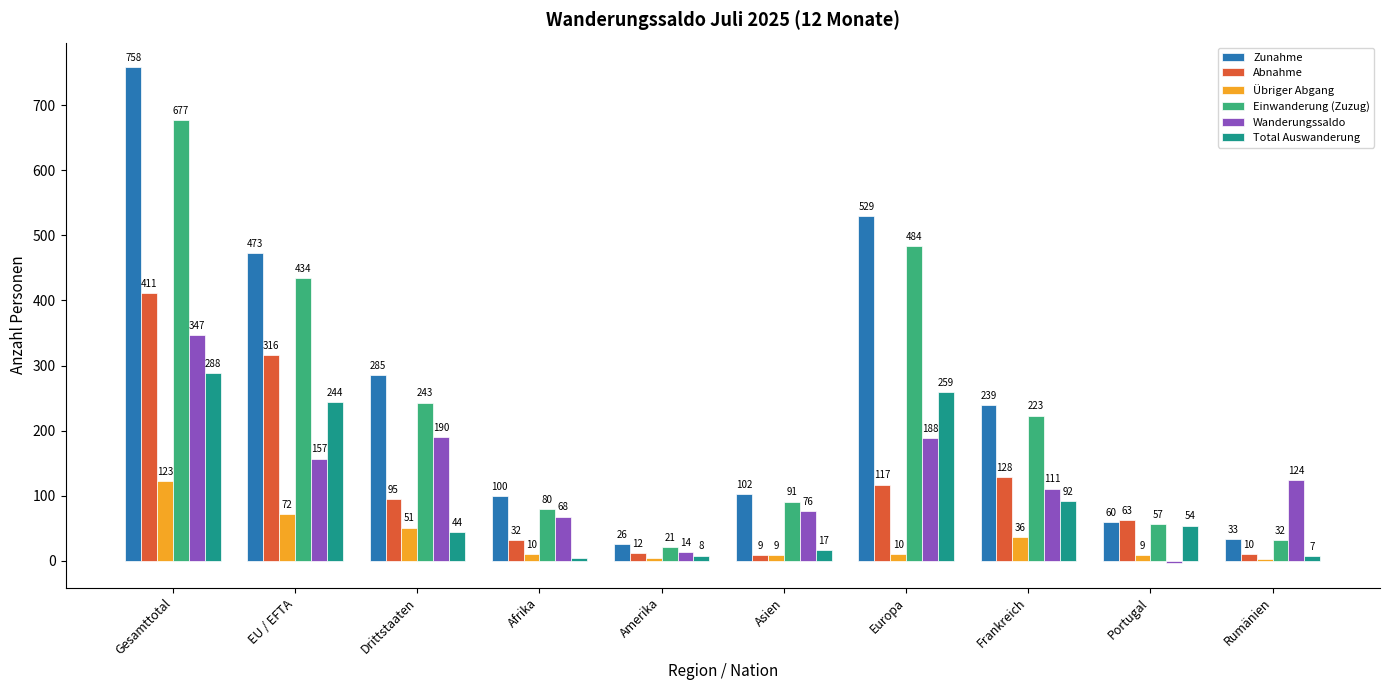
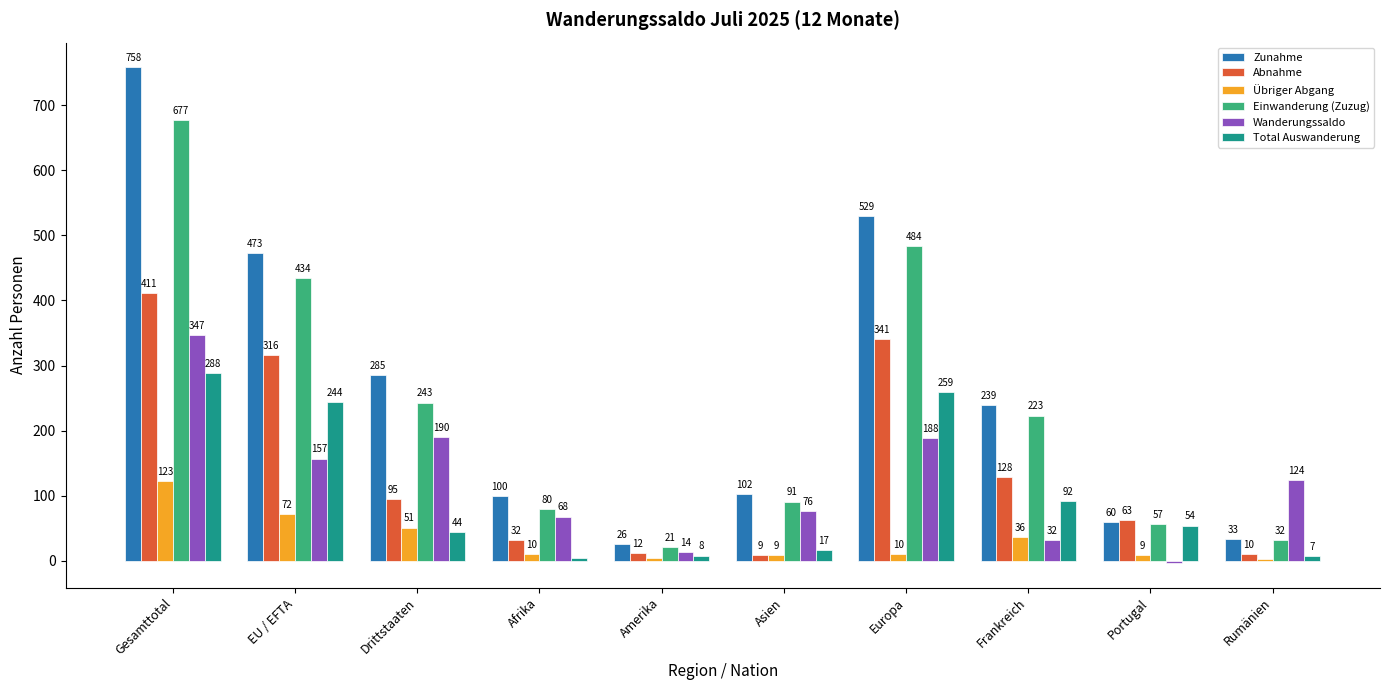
  {
    "Abnahme": {
      "Gesamttotal": 411,
      "EU / EFTA": 316,
      "Drittstaaten": 95,
      "Afrika": 32,
      "Amerika": 12,
      "Asien": 9,
-     "Europa": 117,
+     "Europa": 341,
      "Frankreich": 128,
      "Portugal": 63,
      "Rumänien": 10
    },
    "Übriger Abgang": {
      "Gesamttotal": 123,
      "EU / EFTA": 72,
      "Drittstaaten": 51,
      "Afrika": 10,
      "Asien": 9,
      "Europa": 10,
      "Frankreich": 36,
      "Portugal": 9
    },
    "Wanderungssaldo": {
      "Gesamttotal": 347,
      "EU / EFTA": 157,
      "Drittstaaten": 190,
      "Afrika": 68,
      "Amerika": 14,
      "Asien": 76,
      "Europa": 188,
-     "Frankreich": 111,
+     "Frankreich": 32,
      "Rumänien": 124
    }
  }
